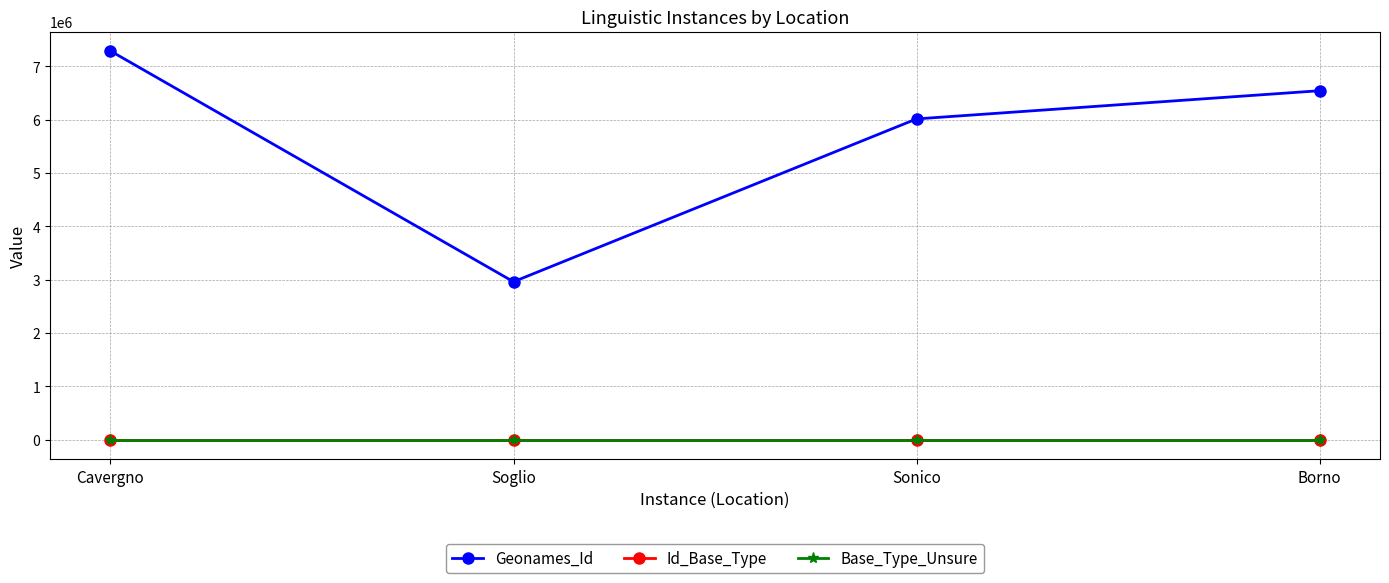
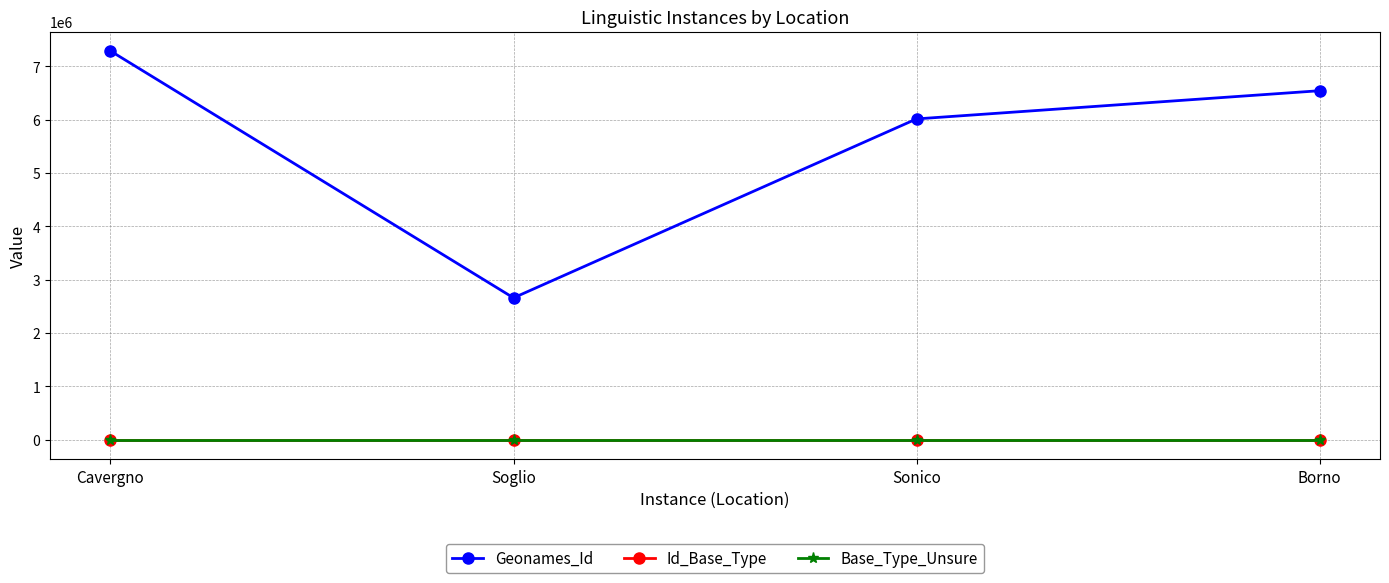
  {
    "Geonames_Id": {
      "Cavergno": 7300000,
-     "Soglio": 3000000,
+     "Soglio": 2700000,
      "Sonico": 6000000,
      "Borno": 6500000
    },
    "Base_Type_Unsure": {
      "Cavergno": 0,
      "Soglio": 0,
      "Sonico": 0,
      "Borno": 0
    }
  }
